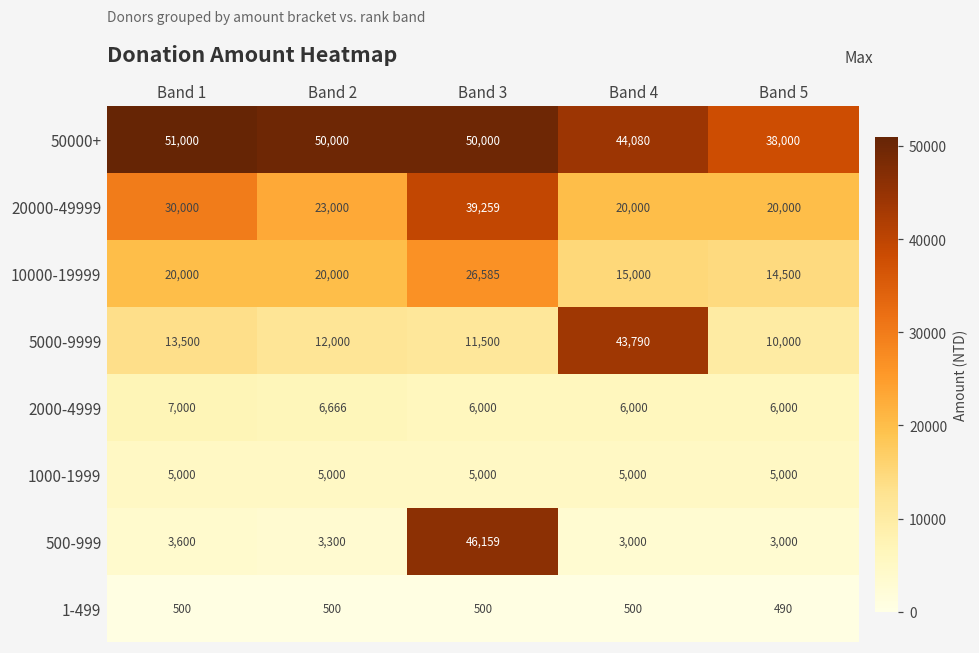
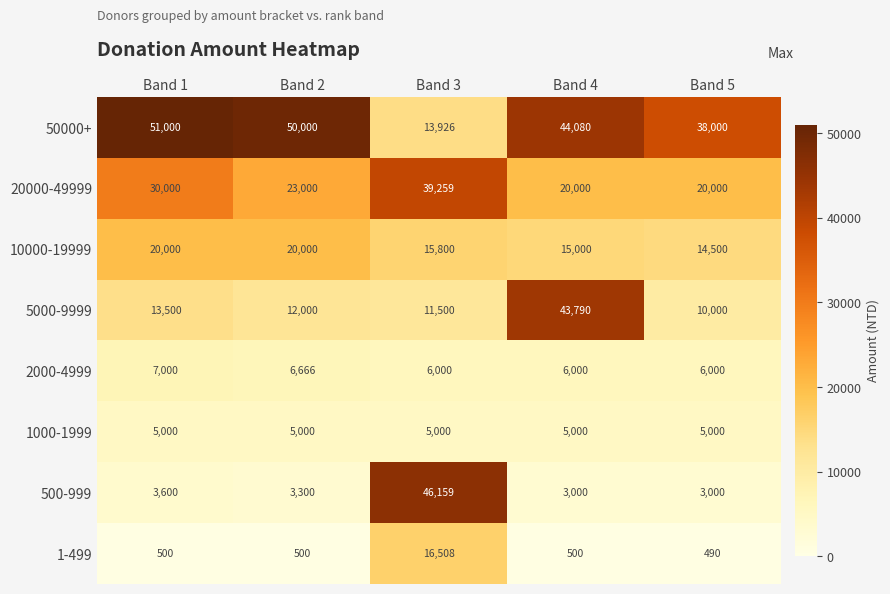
  {
    "50000+": {
      "Band 1": "51,000",
      "Band 2": "50,000",
-     "Band 3": "50,000",
+     "Band 3": "13,926",
      "Band 4": "44,080",
      "Band 5": "38,000"
    },
    "20000-49999": {
      "Band 1": "30,000",
      "Band 2": "23,000",
      "Band 3": "39,259",
      "Band 4": "20,000",
      "Band 5": "20,000"
    },
    "10000-19999": {
      "Band 1": "20,000",
      "Band 2": "20,000",
-     "Band 3": "26,585",
+     "Band 3": "15,800",
      "Band 4": "15,000",
      "Band 5": "14,500"
    },
    "5000-9999": {
      "Band 1": "13,500",
      "Band 2": "12,000",
      "Band 3": "11,500",
      "Band 4": "43,790",
      "Band 5": "10,000"
    },
    "2000-4999": {
      "Band 1": "7,000",
      "Band 2": "6,666",
      "Band 3": "6,000",
      "Band 4": "6,000",
      "Band 5": "6,000"
    },
    "1000-1999": {
      "Band 1": "5,000",
      "Band 2": "5,000",
      "Band 3": "5,000",
      "Band 4": "5,000",
      "Band 5": "5,000"
    },
    "500-999": {
      "Band 1": "3,600",
      "Band 2": "3,300",
      "Band 3": "46,159",
      "Band 4": "3,000",
      "Band 5": "3,000"
    },
    "1-499": {
      "Band 1": "500",
      "Band 2": "500",
-     "Band 3": "500",
+     "Band 3": "16,508",
      "Band 4": "500",
      "Band 5": "490"
    }
  }
